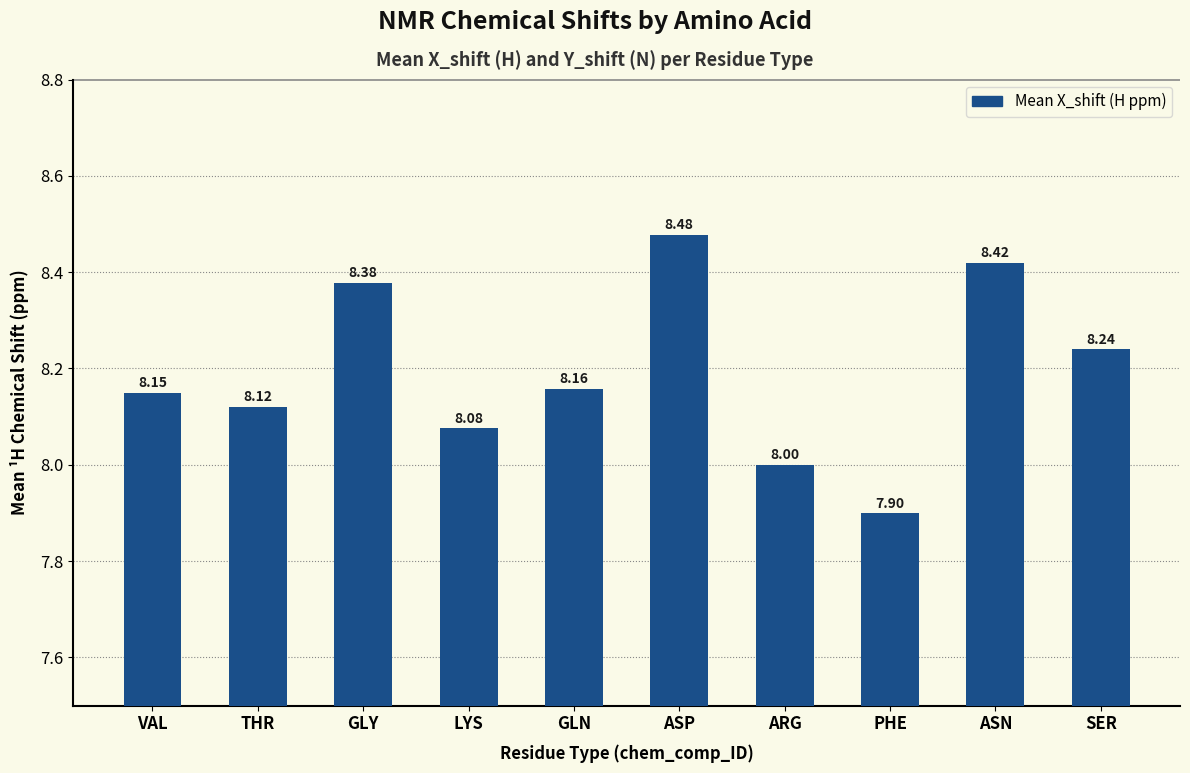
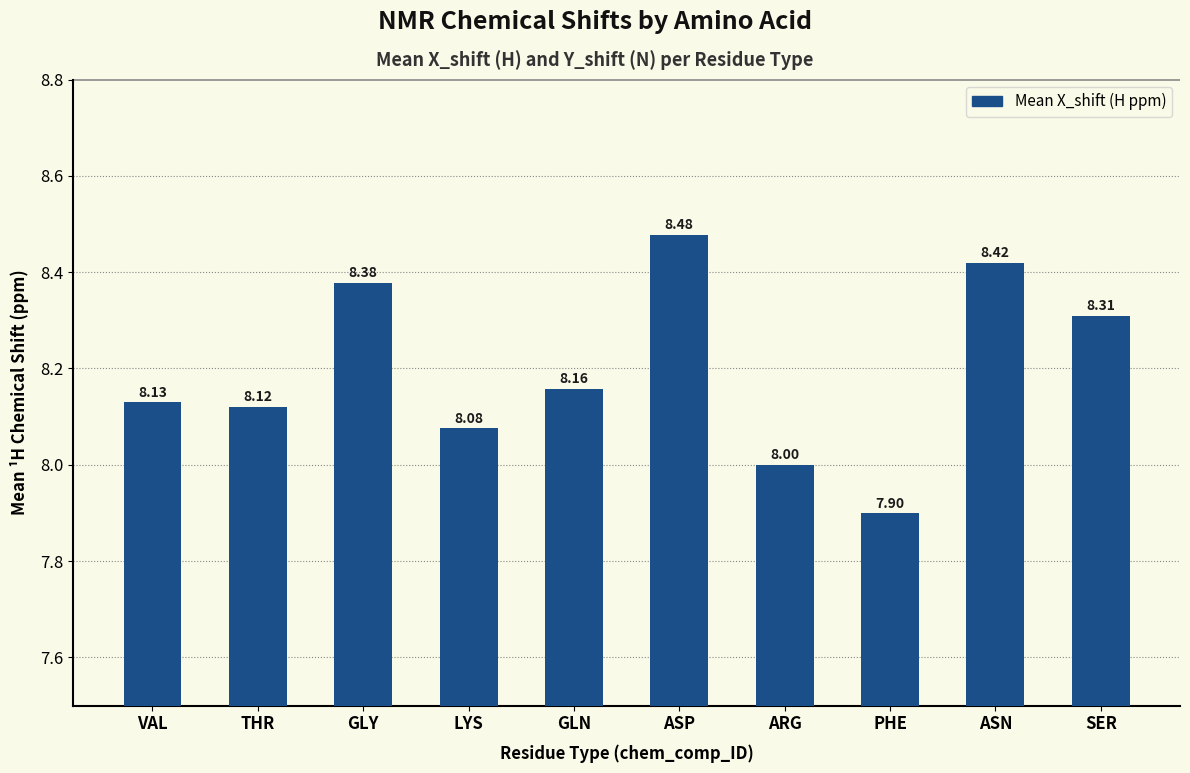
  {
-   "VAL": 8.15,
+   "VAL": 8.13,
    "THR": 8.12,
    "GLY": 8.38,
    "LYS": 8.08,
    "GLN": 8.16,
    "ASP": 8.48,
    "ARG": 8.00,
    "PHE": 7.90,
    "ASN": 8.42,
-   "SER": 8.24
+   "SER": 8.31
  }
